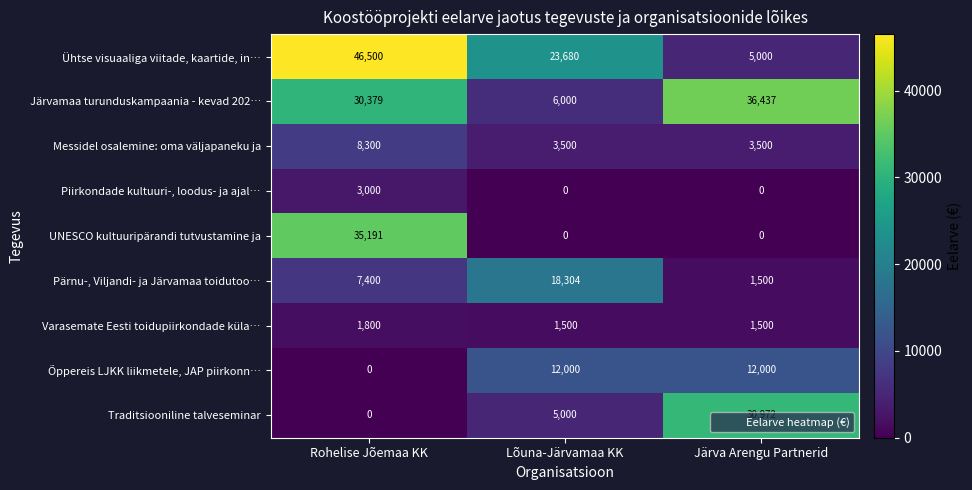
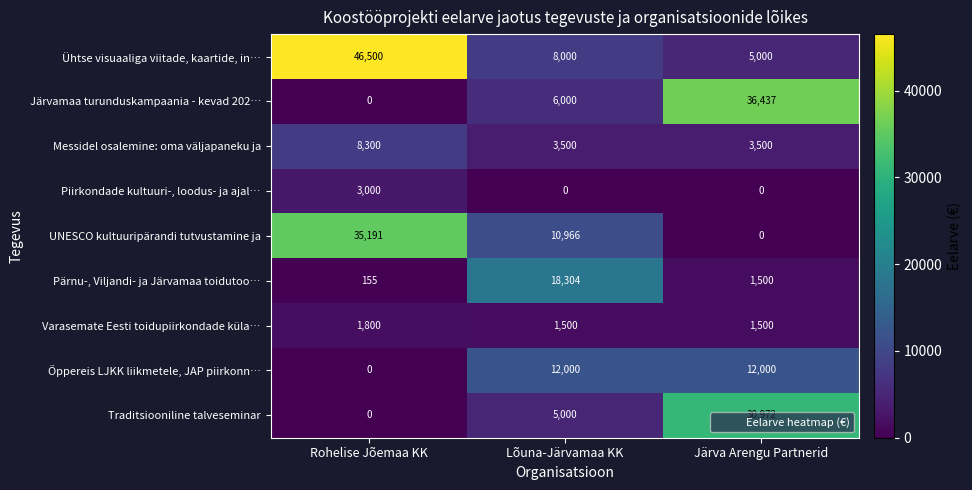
  {
    "Ühtse visuaaliga viitade, kaartide, in…": {
      "Rohelise Jõemaa KK": "46,500",
-     "Lõuna-Järvamaa KK": "23,680",
+     "Lõuna-Järvamaa KK": "8,000",
      "Järva Arengu Partnerid": "5,000"
    },
    "Järvamaa turunduskampaania - kevad 202…": {
-     "Rohelise Jõemaa KK": "30,379",
+     "Rohelise Jõemaa KK": "0",
      "Lõuna-Järvamaa KK": "6,000",
      "Järva Arengu Partnerid": "36,437"
    },
    "Messidel osalemine: oma väljapaneku ja": {
      "Rohelise Jõemaa KK": "8,300",
      "Lõuna-Järvamaa KK": "3,500",
      "Järva Arengu Partnerid": "3,500"
    },
    "Piirkondade kultuuri-, loodus- ja ajal…": {
      "Rohelise Jõemaa KK": "3,000",
      "Lõuna-Järvamaa KK": "0",
      "Järva Arengu Partnerid": "0"
    },
    "UNESCO kultuuripärandi tutvustamine ja": {
      "Rohelise Jõemaa KK": "35,191",
-     "Lõuna-Järvamaa KK": "0",
+     "Lõuna-Järvamaa KK": "10,966",
      "Järva Arengu Partnerid": "0"
    },
    "Pärnu-, Viljandi- ja Järvamaa toidutoo…": {
-     "Rohelise Jõemaa KK": "7,400",
+     "Rohelise Jõemaa KK": "155",
      "Lõuna-Järvamaa KK": "18,304",
      "Järva Arengu Partnerid": "1,500"
    },
    "Varasemate Eesti toidupiirkondade küla…": {
      "Rohelise Jõemaa KK": "1,800",
      "Lõuna-Järvamaa KK": "1,500",
      "Järva Arengu Partnerid": "1,500"
    },
    "Õppereis LJKK liikmetele, JAP piirkonn…": {
      "Rohelise Jõemaa KK": "0",
      "Lõuna-Järvamaa KK": "12,000",
      "Järva Arengu Partnerid": "12,000"
    },
    "Traditsiooniline talveseminar": {
      "Rohelise Jõemaa KK": "0",
      "Lõuna-Järvamaa KK": "5,000"
    }
  }
